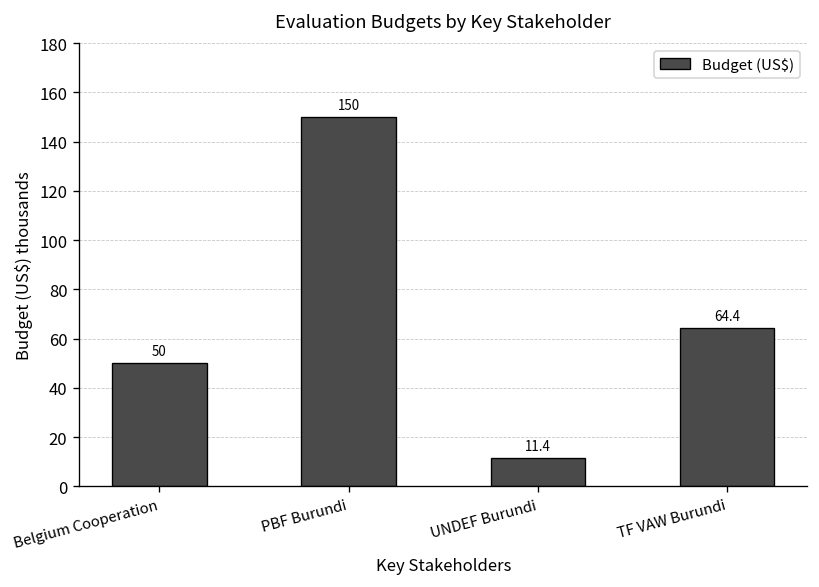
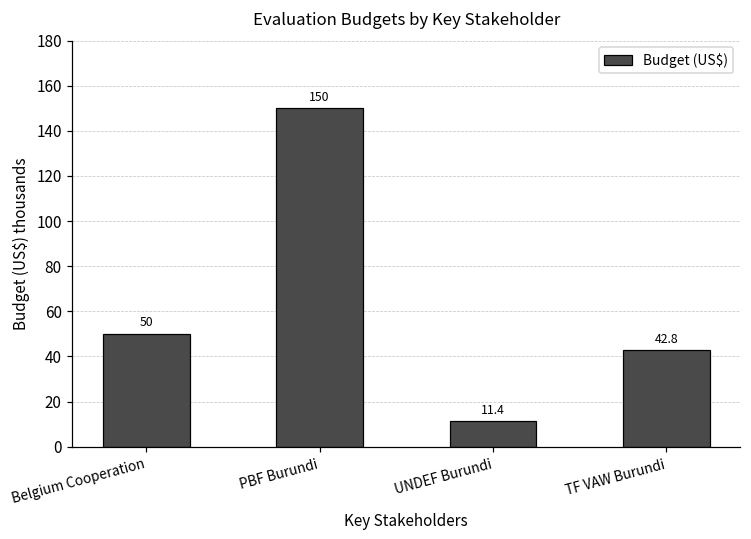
  {
    "Belgium Cooperation": 50,
    "PBF Burundi": 150,
    "UNDEF Burundi": 11.4,
-   "TF VAW Burundi": 64.4
+   "TF VAW Burundi": 42.8
  }
